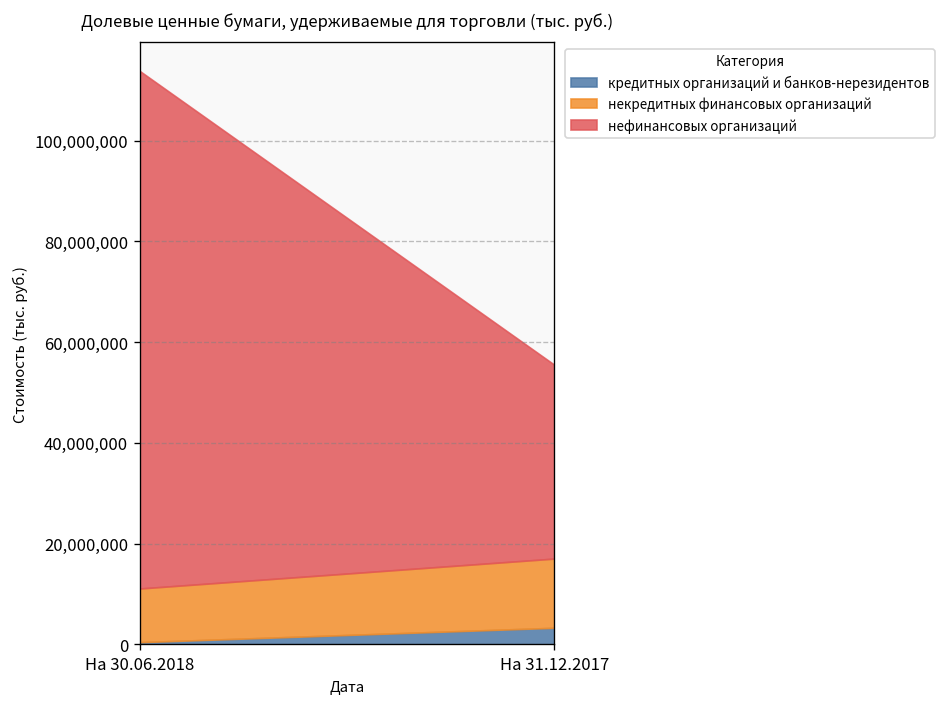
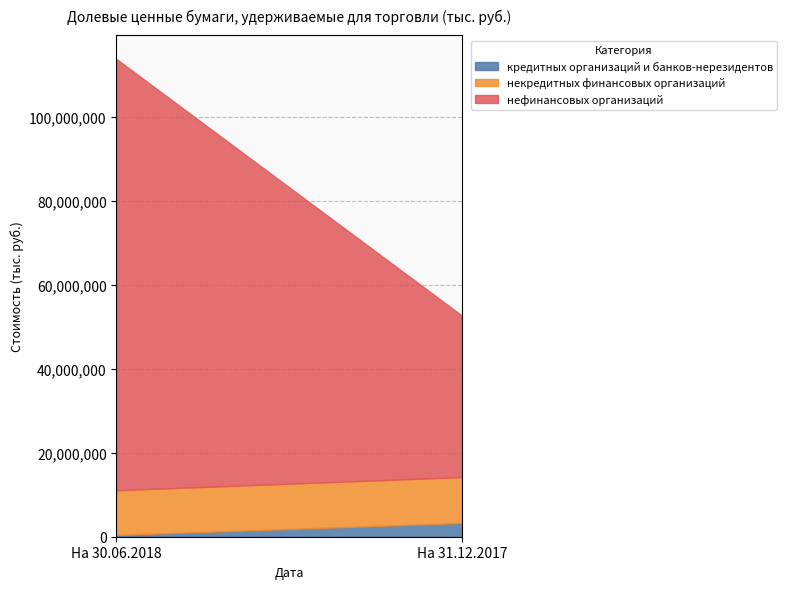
  {
    "кредитных организаций и банков-нерезидентов": {
      "На 31.12.2017": "3,000,000"
    },
    "некредитных финансовых организаций": {
      "На 30.06.2018": "11,000,000",
-     "На 31.12.2017": "14,000,000"
+     "На 31.12.2017": "11,000,000"
    },
    "нефинансовых организаций": {
      "На 30.06.2018": "103,000,000",
      "На 31.12.2017": "38,000,000"
    }
  }
